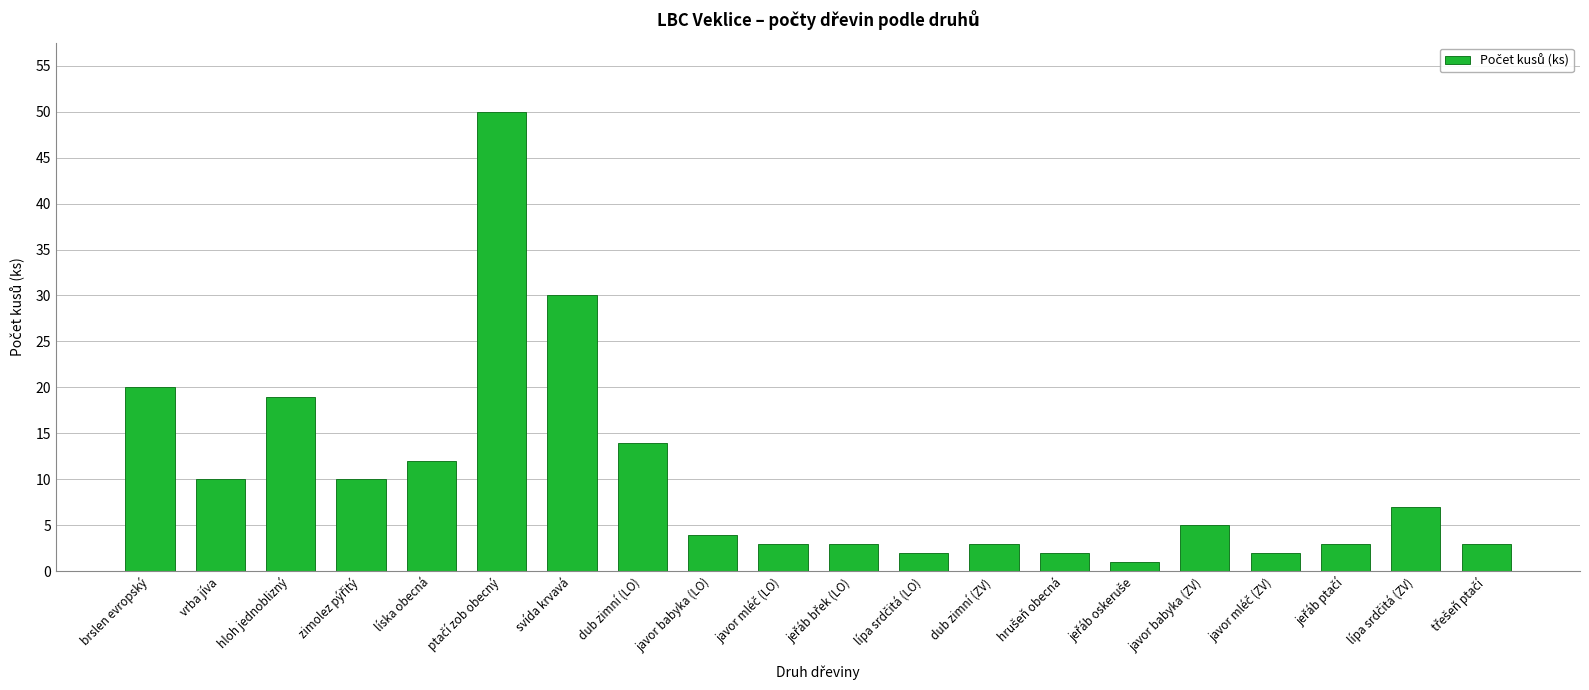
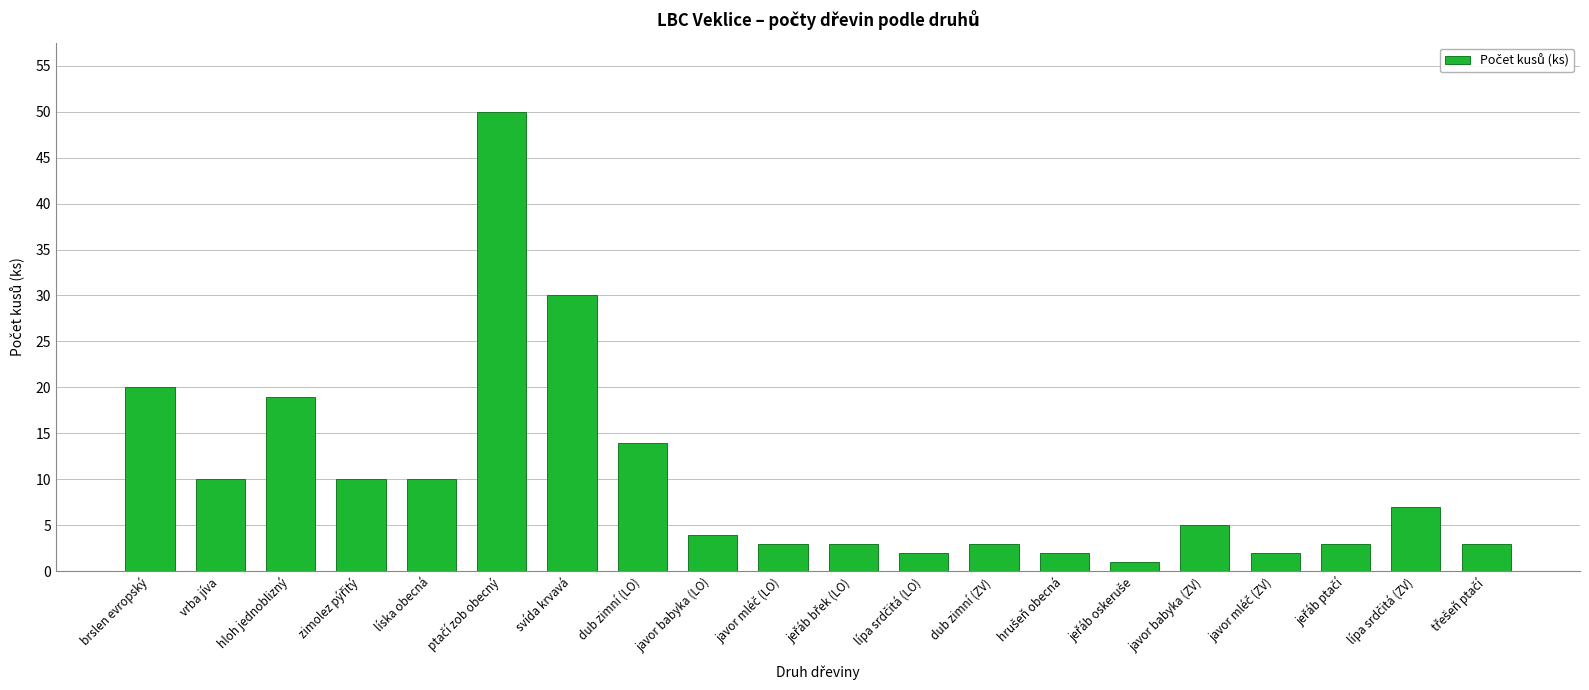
  {
    "brslen evropský": 20,
    "vrba jíva": 10,
    "hloh jednoblizný": 19,
    "zimolez pýřitý": 10,
-   "líska obecná": 12,
+   "líska obecná": 10,
    "ptačí zob obecný": 50,
    "svída krvavá": 30,
    "dub zimní (LO)": 14,
    "javor babyka (LO)": 4,
    "javor mléč (LO)": 3,
    "jeřáb břek (LO)": 3,
    "lípa srdčitá (LO)": 2,
    "dub zimní (ZV)": 3,
    "hrušeň obecná": 2,
    "jeřáb oskeruše": 1,
    "javor babyka (ZV)": 5,
    "javor mléč (ZV)": 2,
    "jeřáb ptačí": 3,
    "lípa srdčitá (ZV)": 7,
    "třešeň ptačí": 3
  }
